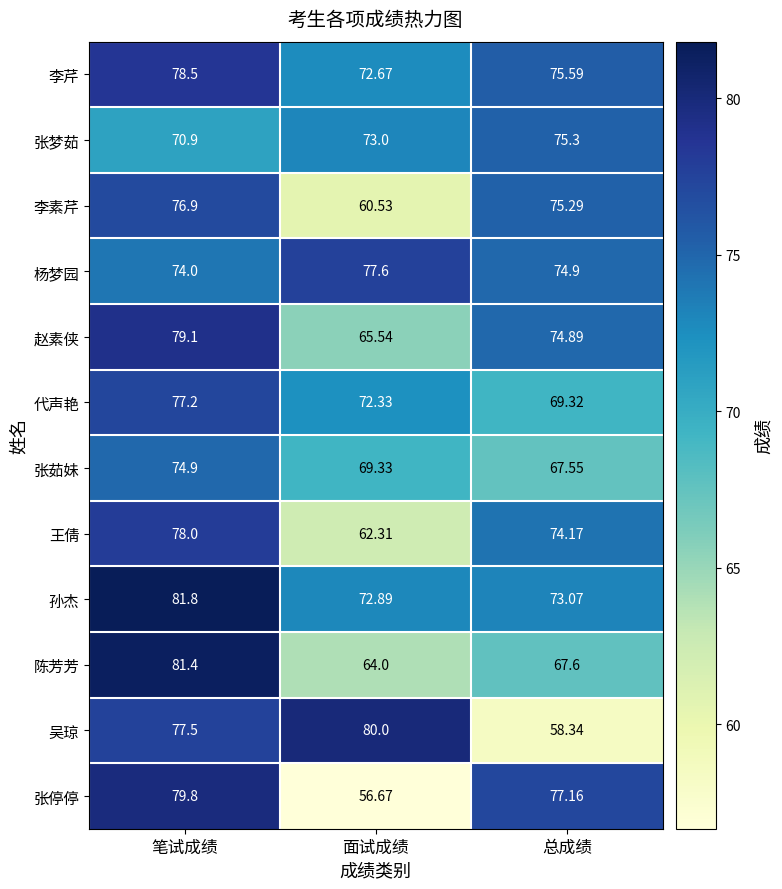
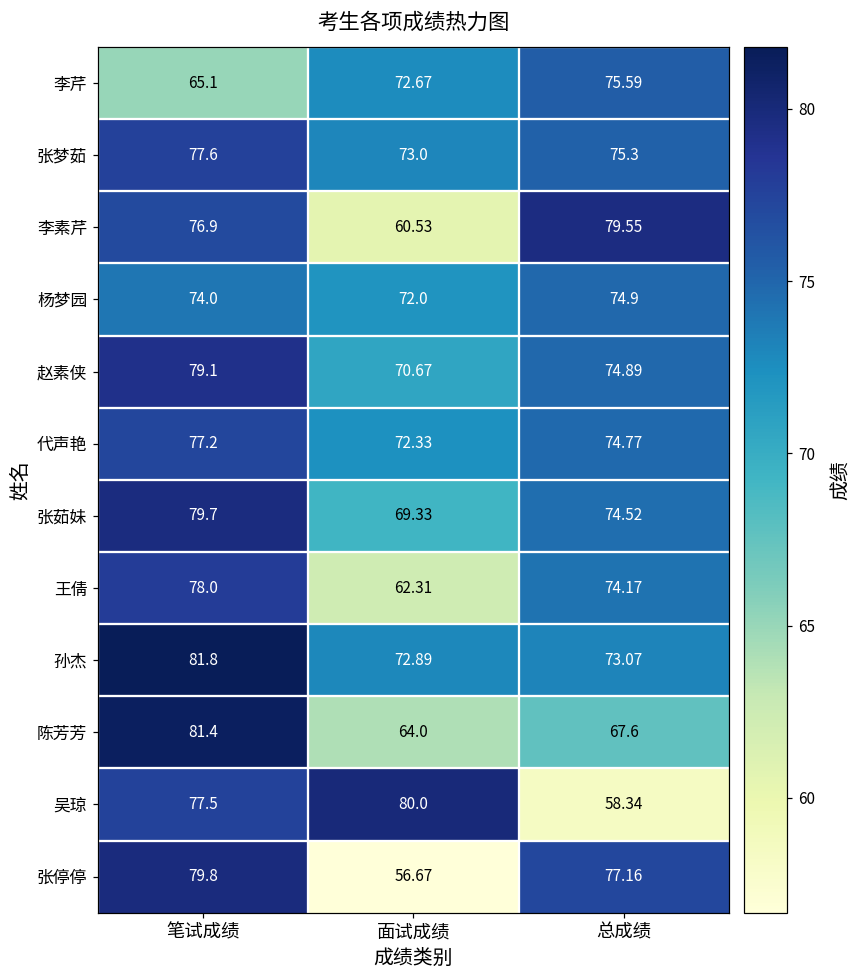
  {
    "李芹": {
-     "笔试成绩": 78.5,
+     "笔试成绩": 65.1,
      "面试成绩": 72.67,
      "总成绩": 75.59
    },
    "张梦茹": {
-     "笔试成绩": 70.9,
+     "笔试成绩": 77.6,
      "面试成绩": 73.0,
      "总成绩": 75.3
    },
    "李素芹": {
      "笔试成绩": 76.9,
      "面试成绩": 60.53,
-     "总成绩": 75.29
+     "总成绩": 79.55
    },
    "杨梦园": {
      "笔试成绩": 74.0,
-     "面试成绩": 77.6,
+     "面试成绩": 72.0,
      "总成绩": 74.9
    },
    "赵素侠": {
      "笔试成绩": 79.1,
-     "面试成绩": 65.54,
+     "面试成绩": 70.67,
      "总成绩": 74.89
    },
    "代声艳": {
      "笔试成绩": 77.2,
      "面试成绩": 72.33,
-     "总成绩": 69.32
+     "总成绩": 74.77
    },
    "张茹妹": {
-     "笔试成绩": 74.9,
+     "笔试成绩": 79.7,
      "面试成绩": 69.33,
-     "总成绩": 67.55
+     "总成绩": 74.52
    },
    "王倩": {
      "笔试成绩": 78.0,
      "面试成绩": 62.31,
      "总成绩": 74.17
    },
    "孙杰": {
      "笔试成绩": 81.8,
      "面试成绩": 72.89,
      "总成绩": 73.07
    },
    "陈芳芳": {
      "笔试成绩": 81.4,
      "面试成绩": 64.0,
      "总成绩": 67.6
    },
    "吴琼": {
      "笔试成绩": 77.5,
      "面试成绩": 80.0,
      "总成绩": 58.34
    },
    "张停停": {
      "笔试成绩": 79.8,
      "面试成绩": 56.67,
      "总成绩": 77.16
    }
  }
